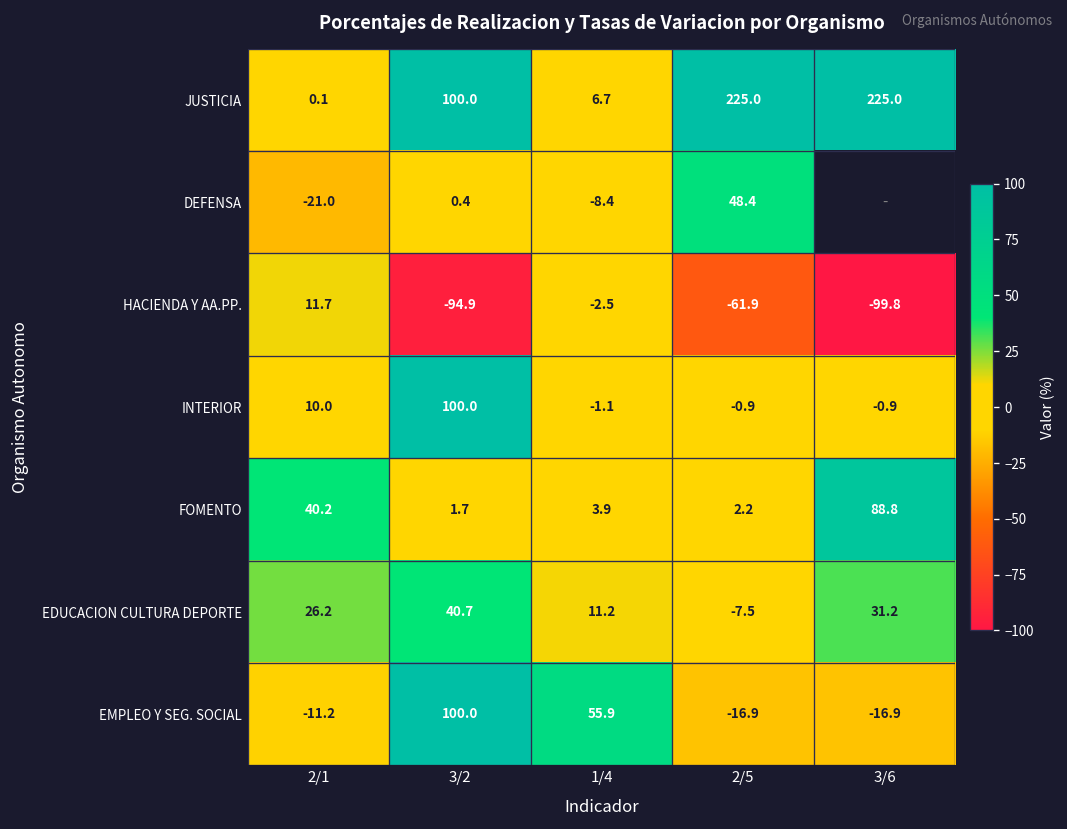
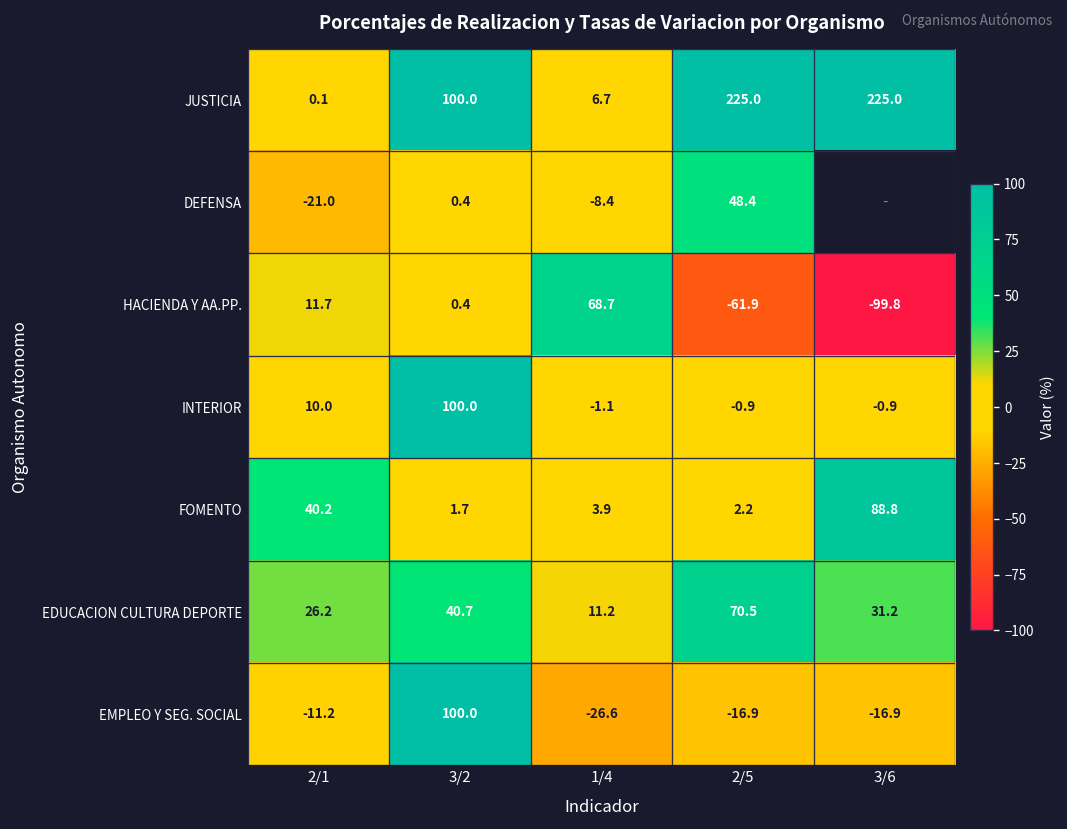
  {
    "JUSTICIA": {
      "2/1": 0.1,
      "3/2": 100.0,
      "1/4": 6.7,
      "2/5": 225.0,
      "3/6": 225.0
    },
    "DEFENSA": {
      "2/1": -21.0,
      "3/2": 0.4,
      "1/4": -8.4,
      "2/5": 48.4
    },
    "HACIENDA Y AA.PP.": {
      "2/1": 11.7,
-     "3/2": -94.9,
-     "1/4": -2.5,
+     "3/2": 0.4,
+     "1/4": 68.7,
      "2/5": -61.9,
      "3/6": -99.8
    },
    "INTERIOR": {
      "2/1": 10.0,
      "3/2": 100.0,
      "1/4": -1.1,
      "2/5": -0.9,
      "3/6": -0.9
    },
    "FOMENTO": {
      "2/1": 40.2,
      "3/2": 1.7,
      "1/4": 3.9,
      "2/5": 2.2,
      "3/6": 88.8
    },
    "EDUCACION CULTURA DEPORTE": {
      "2/1": 26.2,
      "3/2": 40.7,
      "1/4": 11.2,
-     "2/5": -7.5,
+     "2/5": 70.5,
      "3/6": 31.2
    },
    "EMPLEO Y SEG. SOCIAL": {
      "2/1": -11.2,
      "3/2": 100.0,
-     "1/4": 55.9,
+     "1/4": -26.6,
      "2/5": -16.9,
      "3/6": -16.9
    }
  }
